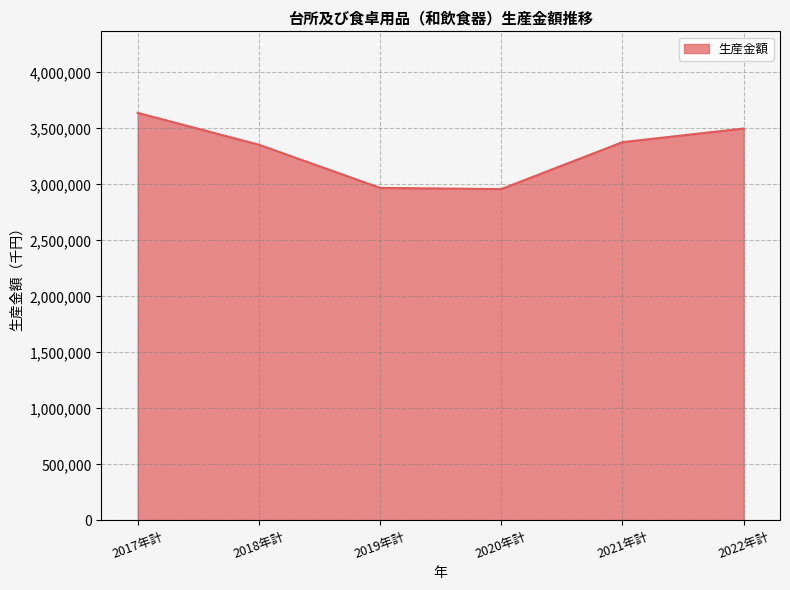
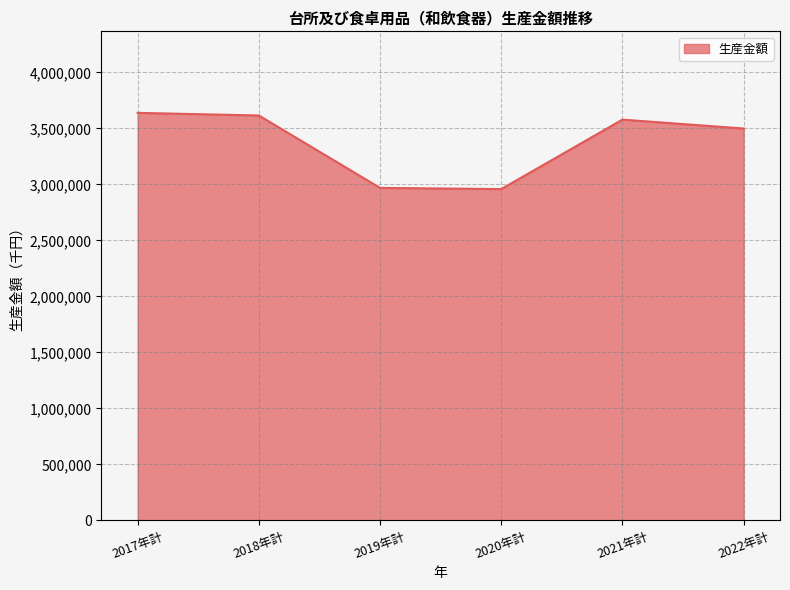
  {
    "2017年計": "3,640,000",
-   "2018年計": "3,350,000",
+   "2018年計": "3,620,000",
    "2019年計": "2,970,000",
    "2020年計": "2,960,000",
-   "2021年計": "3,380,000",
+   "2021年計": "3,580,000",
    "2022年計": "3,500,000"
  }
